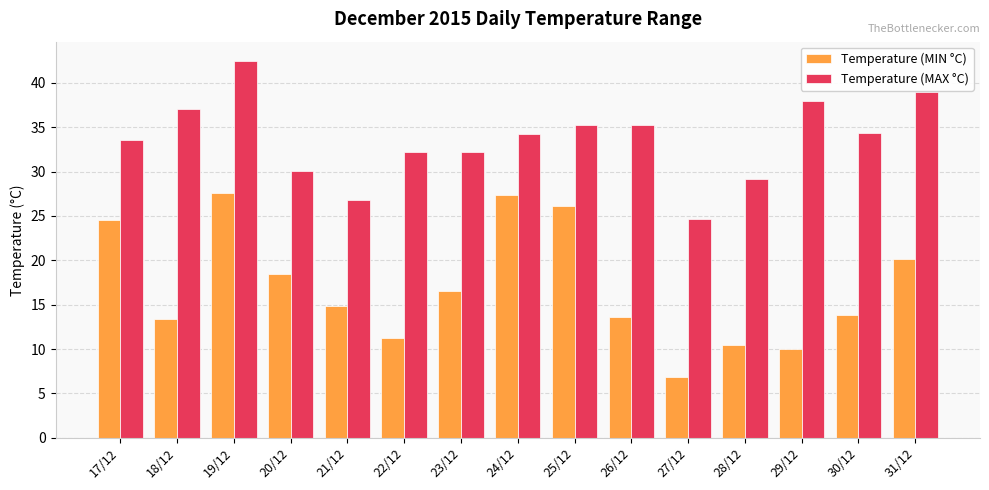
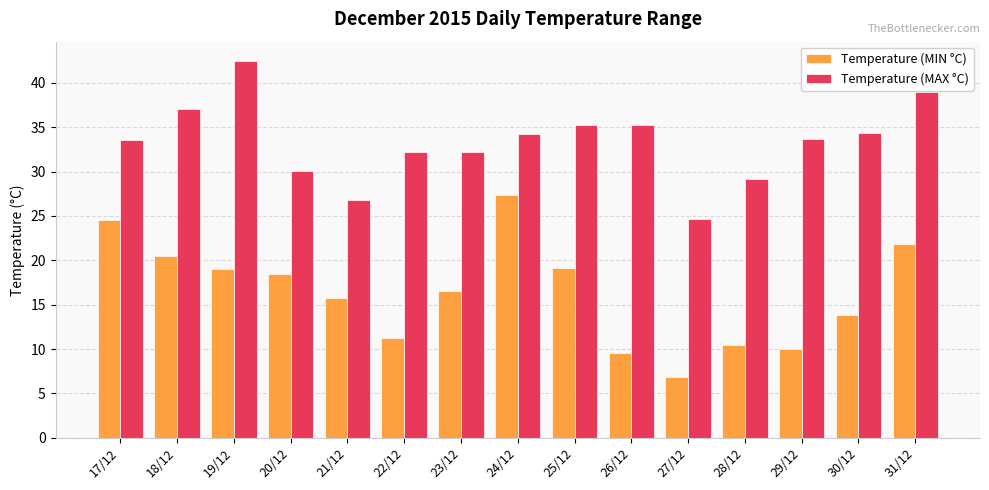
  {
    "Temperature (MIN °C)": {
      "17/12": 25,
-     "18/12": 13,
-     "19/12": 28,
+     "18/12": 21,
+     "19/12": 19,
      "20/12": 18,
-     "21/12": 15,
+     "21/12": 16,
      "22/12": 11,
      "23/12": 17,
      "24/12": 27,
-     "25/12": 26,
-     "26/12": 14,
+     "25/12": 19,
+     "26/12": 10,
      "27/12": 7,
      "28/12": 11,
      "29/12": 10,
      "30/12": 14,
-     "31/12": 20
+     "31/12": 22
    },
    "Temperature (MAX °C)": {
      "17/12": 34,
      "18/12": 37,
      "19/12": 43,
      "20/12": 30,
      "21/12": 27,
      "22/12": 32,
      "23/12": 32,
      "24/12": 34,
      "25/12": 35,
      "26/12": 35,
      "27/12": 25,
      "28/12": 29,
-     "29/12": 38,
+     "29/12": 34,
      "30/12": 34,
      "31/12": 39
    }
  }
